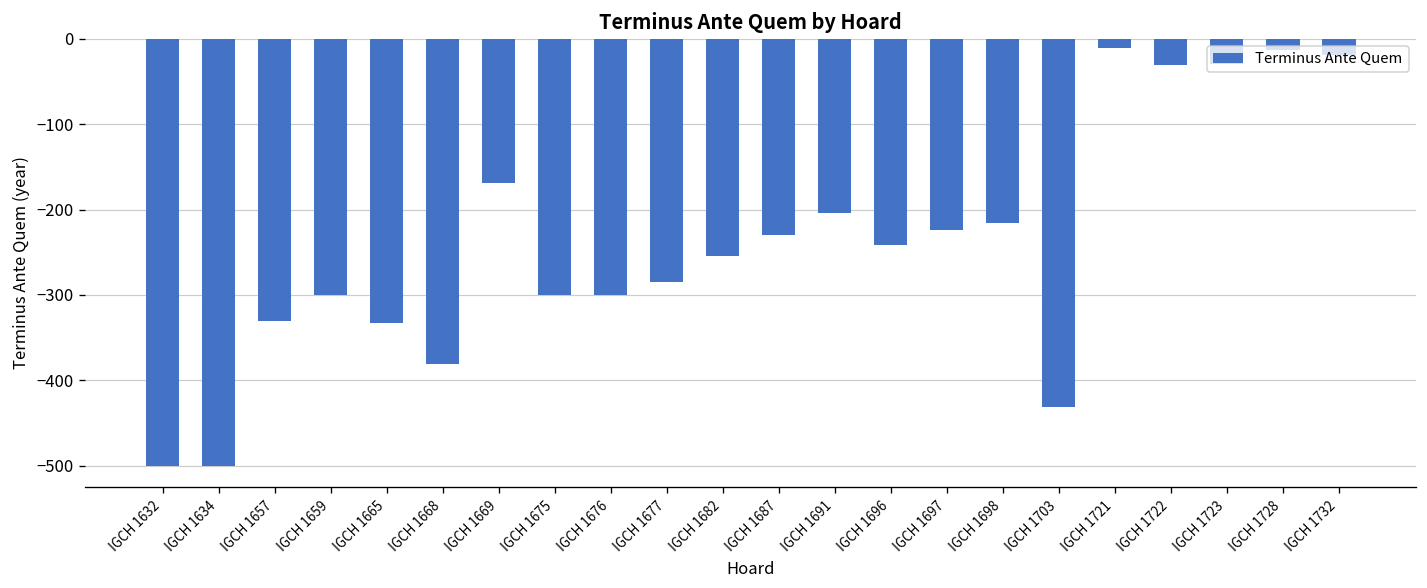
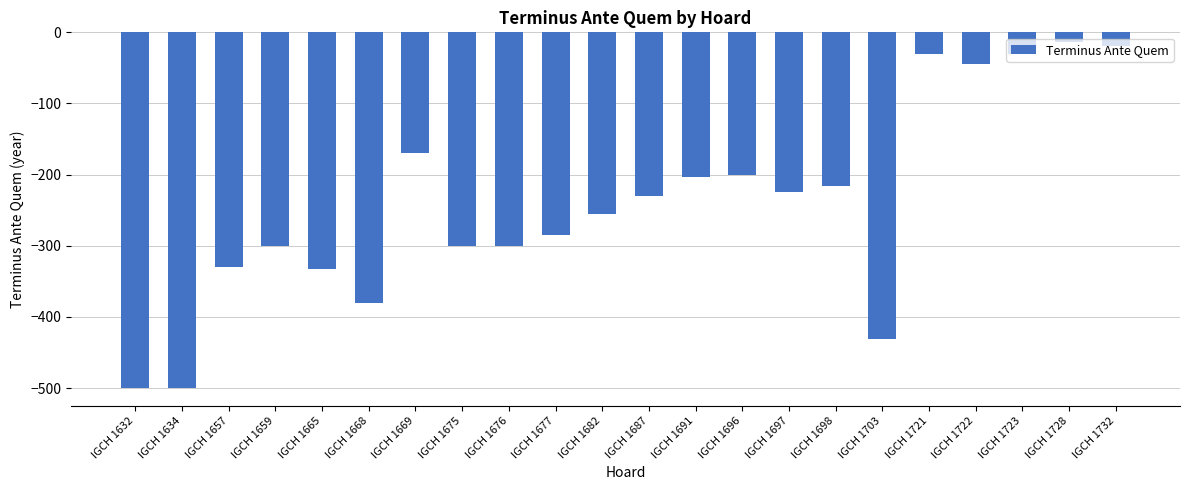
  {
    "IGCH 1632": -500,
    "IGCH 1634": -500,
    "IGCH 1657": -330,
    "IGCH 1659": -300,
    "IGCH 1665": -330,
    "IGCH 1668": -380,
    "IGCH 1669": -170,
    "IGCH 1675": -300,
    "IGCH 1676": -300,
    "IGCH 1677": -290,
    "IGCH 1682": -260,
    "IGCH 1687": -230,
    "IGCH 1691": -200,
-   "IGCH 1696": -240,
+   "IGCH 1696": -200,
    "IGCH 1697": -220,
    "IGCH 1698": -220,
    "IGCH 1703": -430,
-   "IGCH 1721": -10,
-   "IGCH 1722": -30
+   "IGCH 1721": -30,
+   "IGCH 1722": -50
  }
